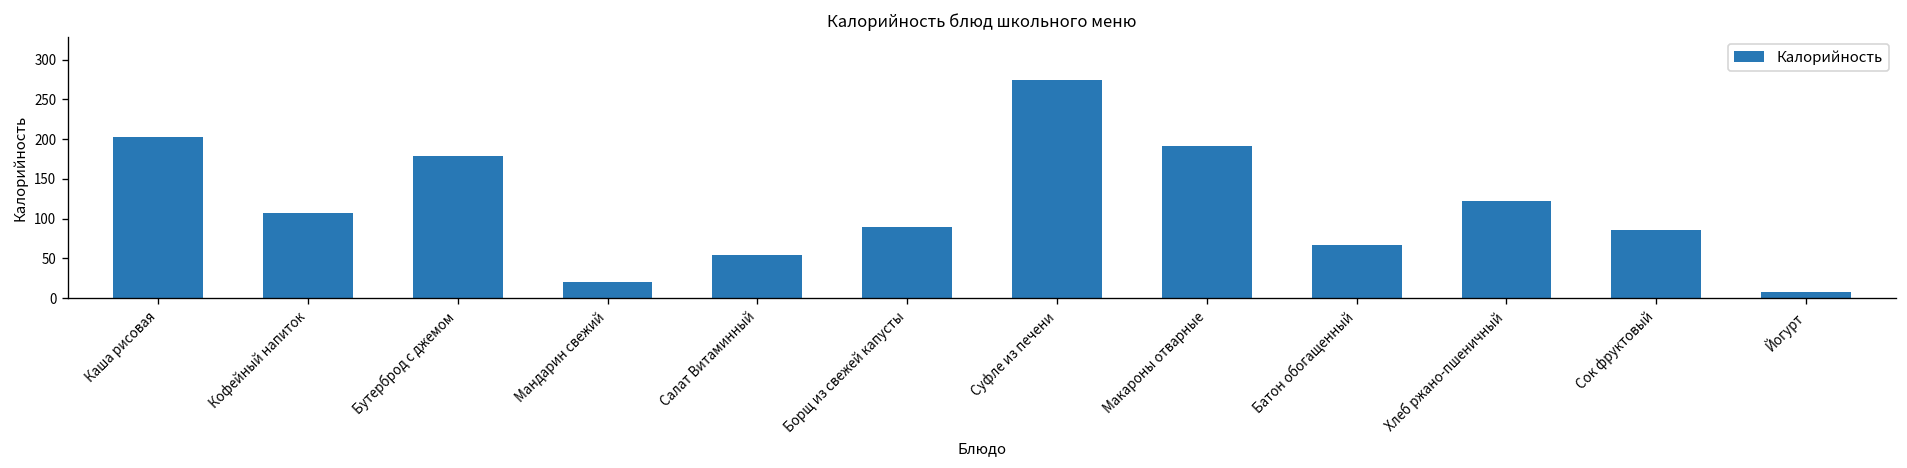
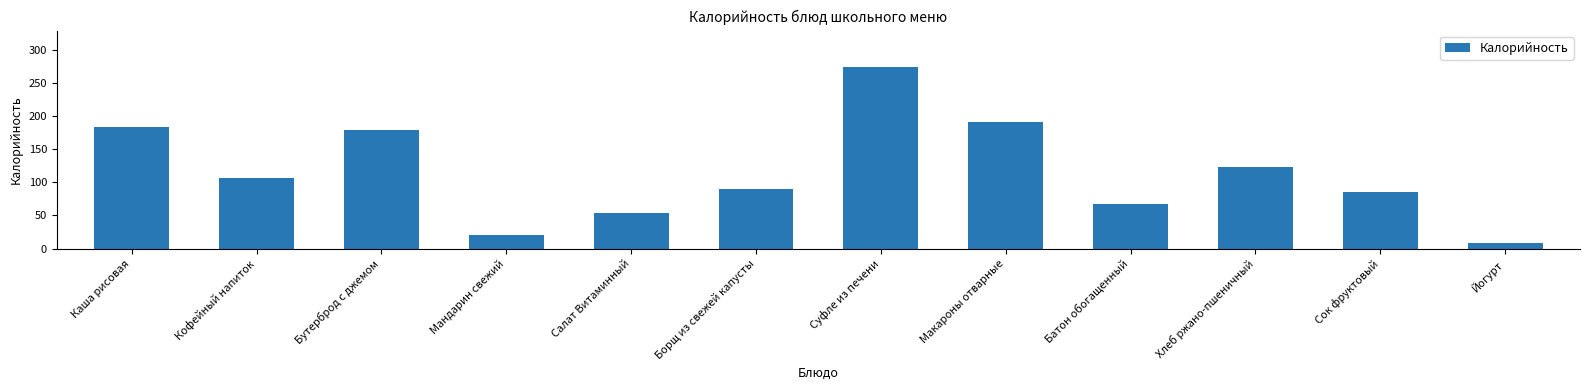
  {
-   "Каша рисовая": 200,
+   "Каша рисовая": 180,
    "Кофейный напиток": 110,
    "Бутерброд с джемом": 180,
    "Мандарин свежий": 20,
    "Салат Витаминный": 50,
    "Борщ из свежей капусты": 90,
    "Суфле из печени": 270,
    "Макароны отварные": 190,
    "Батон обогащенный": 70,
    "Хлеб ржано-пшеничный": 120,
    "Сок фруктовый": 90,
    "Йогурт": 10
  }
